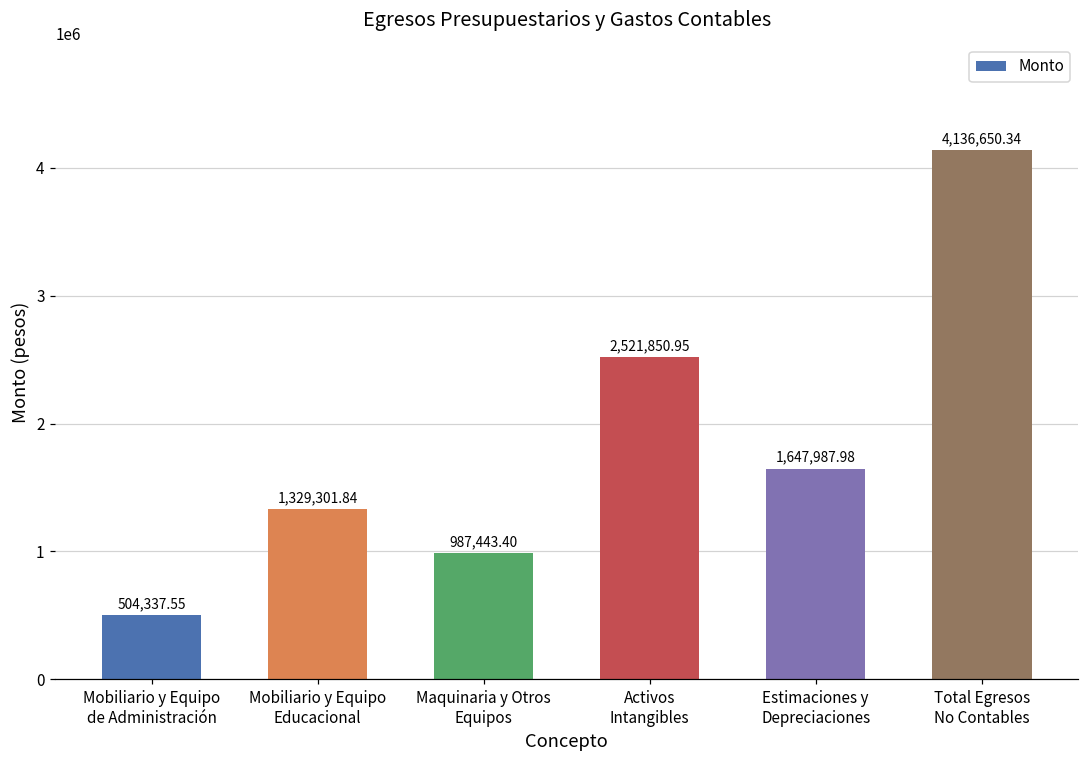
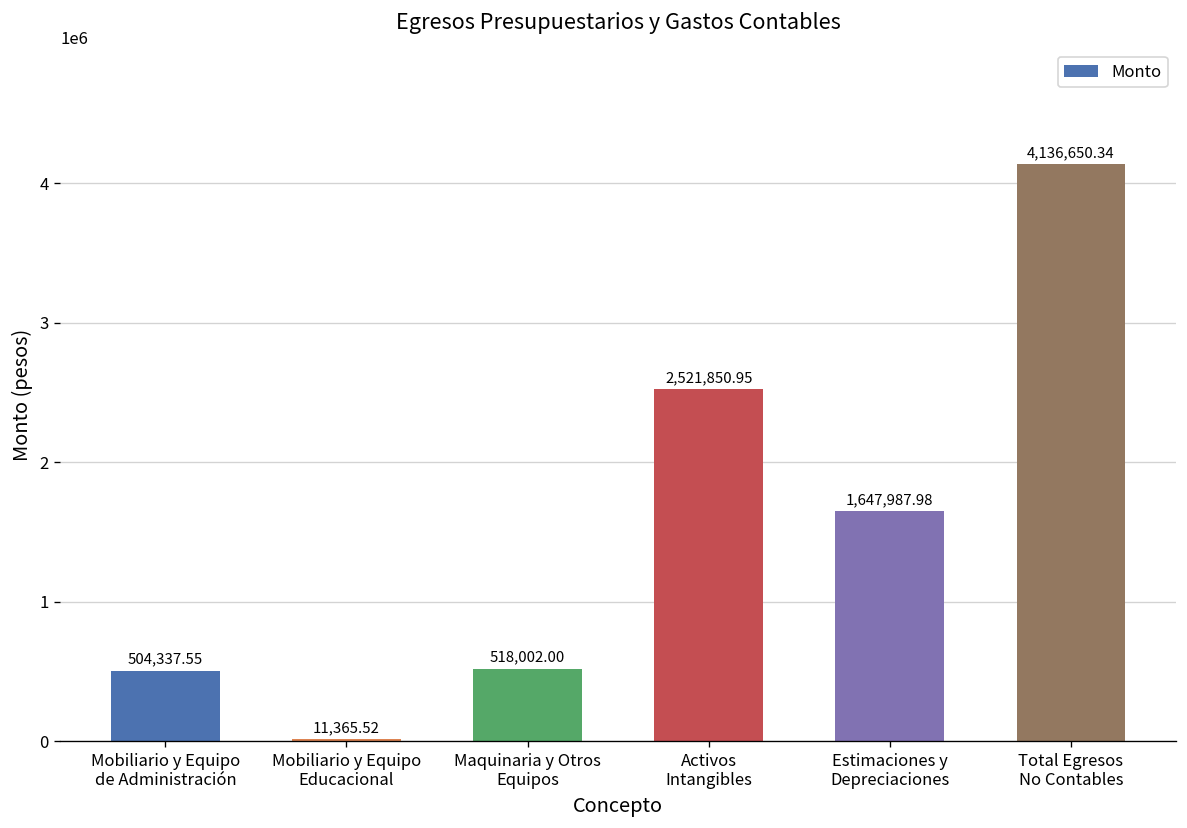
  {
    "Mobiliario y Equipo de Administración": "504,337.55",
-   "Mobiliario y Equipo Educacional": "1,329,301.84",
-   "Maquinaria y Otros Equipos": "987,443.40",
+   "Mobiliario y Equipo Educacional": "11,365.52",
+   "Maquinaria y Otros Equipos": "518,002.00",
    "Activos Intangibles": "2,521,850.95",
    "Estimaciones y Depreciaciones": "1,647,987.98",
    "Total Egresos No Contables": "4,136,650.34"
  }
